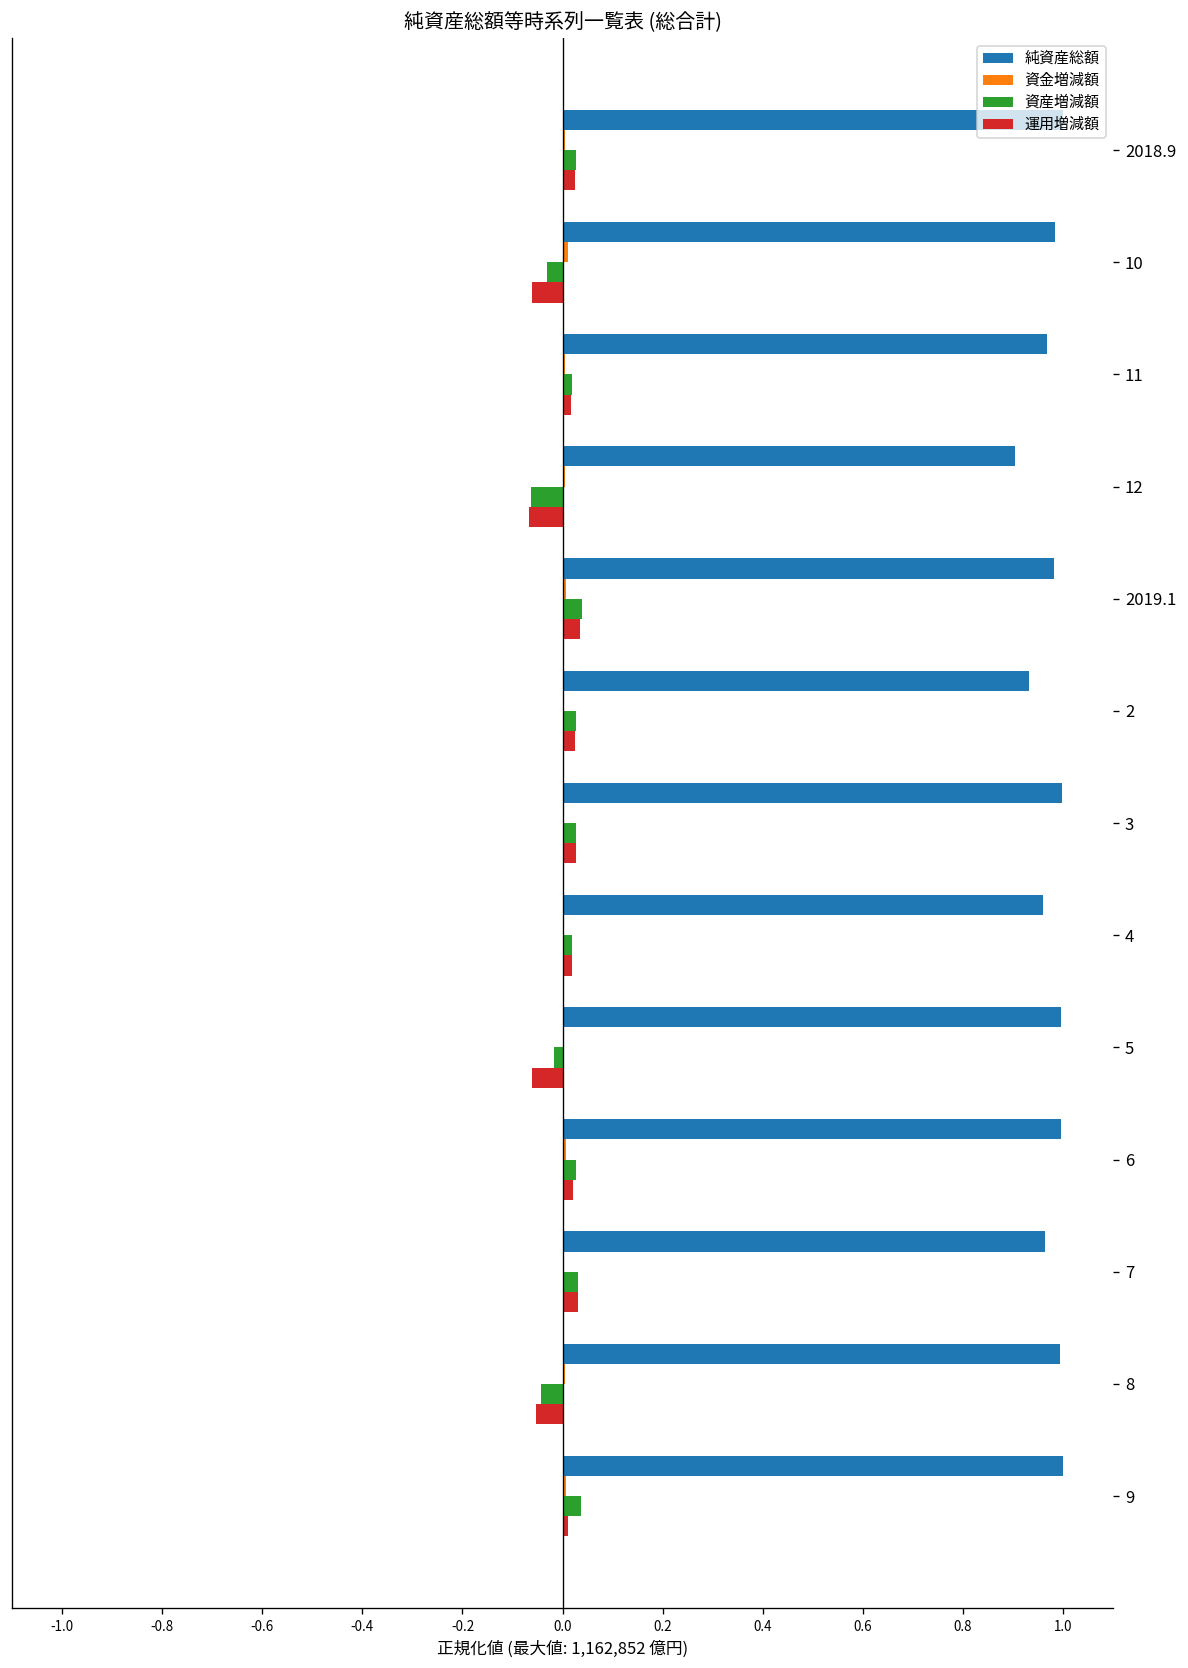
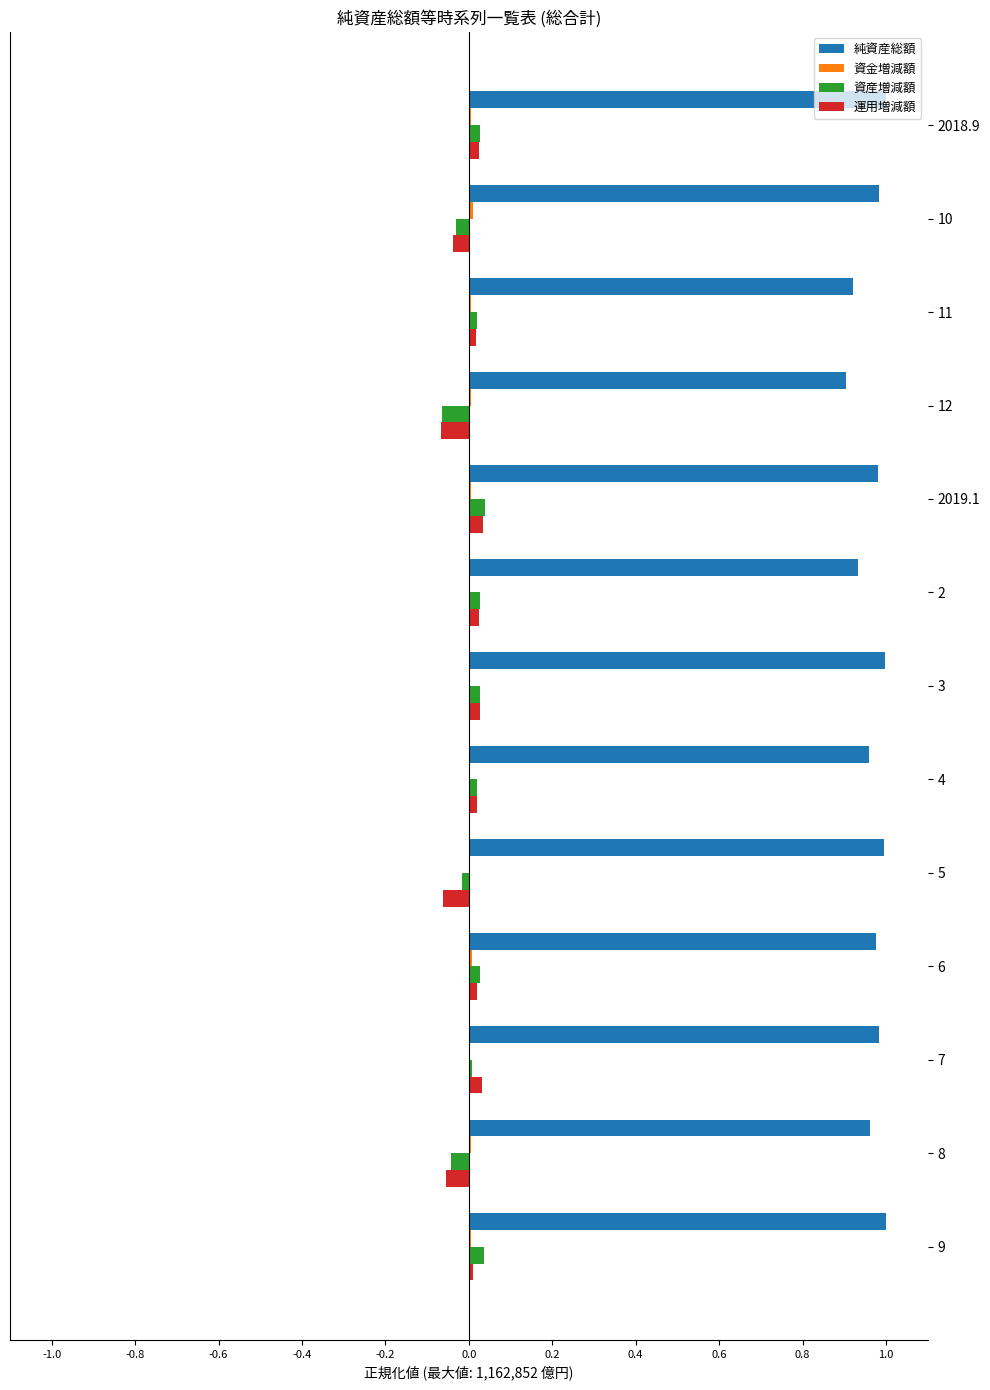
  {
    "純資産総額": {
      "10": 0.98,
-     "11": 0.97,
+     "11": 0.92,
      "12": 0.90,
      "2019.1": 0.98,
      "2": 0.93,
      "3": 1.00,
      "4": 0.96,
      "5": 0.99,
-     "6": 1.00,
-     "7": 0.96,
-     "8": 0.99,
+     "6": 0.98,
+     "7": 0.98,
+     "8": 0.96,
      "9": 1.00
    },
    "資金増減額": {
      "10": 0.01,
      "2019.1": 0.01,
      "6": 0.01,
      "9": 0.01
    },
    "資産増減額": {
      "2018.9": 0.03,
      "10": -0.03,
      "11": 0.02,
      "12": -0.06,
      "2019.1": 0.04,
      "2": 0.03,
      "3": 0.03,
      "4": 0.02,
      "5": -0.02,
      "6": 0.03,
-     "7": 0.03,
+     "7": 0.01,
      "8": -0.04,
      "9": 0.04
    },
    "運用増減額": {
      "2018.9": 0.03,
-     "10": -0.06,
+     "10": -0.04,
      "11": 0.02,
      "12": -0.07,
      "2019.1": 0.03,
      "2": 0.03,
      "3": 0.03,
      "4": 0.02,
      "5": -0.06,
      "6": 0.02,
      "7": 0.03,
      "8": -0.05,
      "9": 0.01
    }
  }
